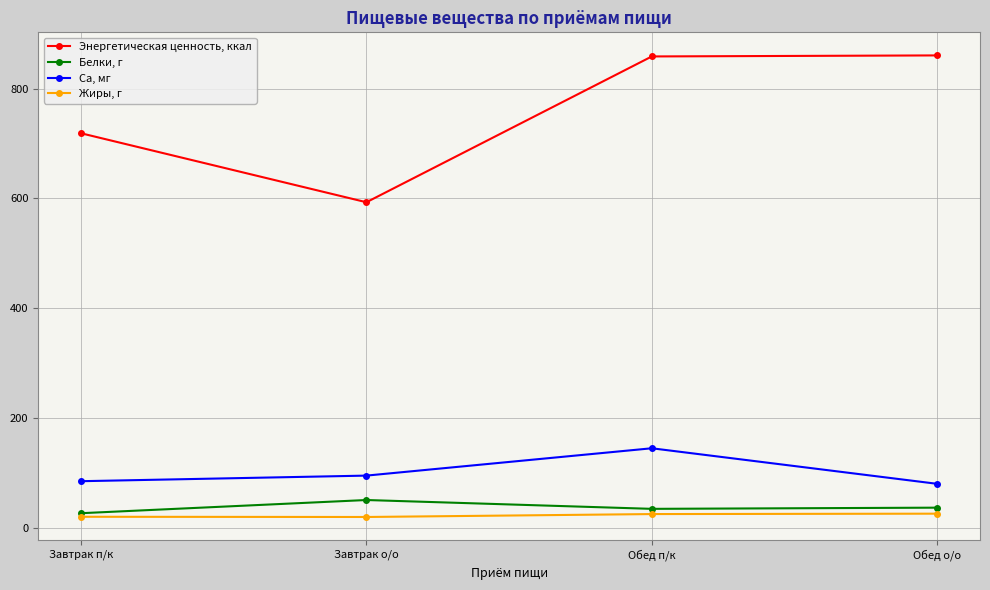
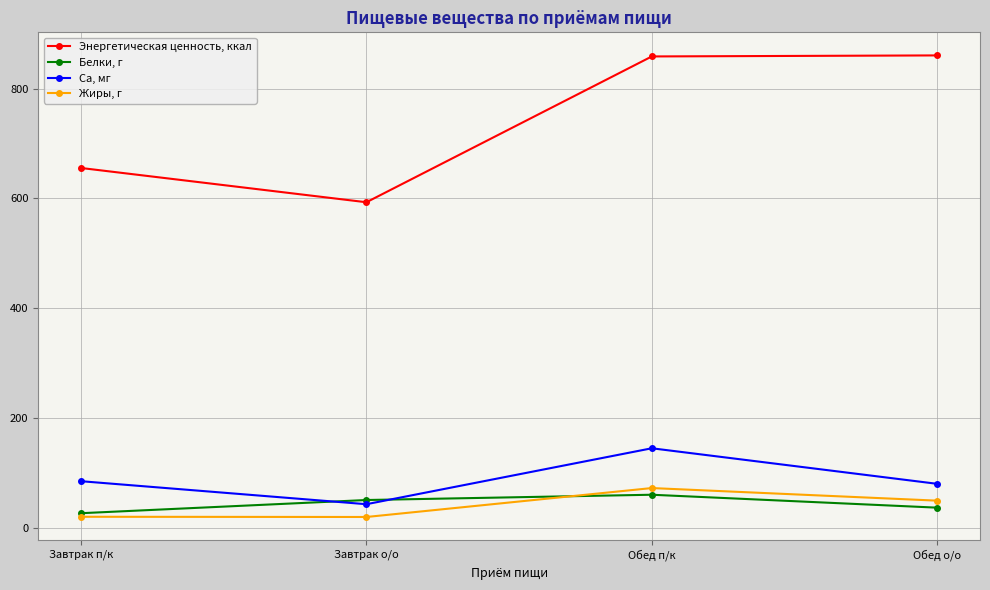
  {
    "Энергетическая ценность, ккал": {
-     "Завтрак п/к": 720,
+     "Завтрак п/к": 660,
      "Завтрак о/о": 590,
      "Обед п/к": 860,
      "Обед о/о": 860
    },
    "Белки, г": {
      "Завтрак п/к": 30,
      "Завтрак о/о": 50,
-     "Обед п/к": 30,
+     "Обед п/к": 60,
      "Обед о/о": 40
    },
    "Ca, мг": {
      "Завтрак п/к": 80,
-     "Завтрак о/о": 100,
+     "Завтрак о/о": 40,
      "Обед п/к": 140,
      "Обед о/о": 80
    },
    "Жиры, г": {
      "Завтрак п/к": 20,
      "Завтрак о/о": 20,
-     "Обед п/к": 20,
-     "Обед о/о": 30
+     "Обед п/к": 70,
+     "Обед о/о": 50
    }
  }
